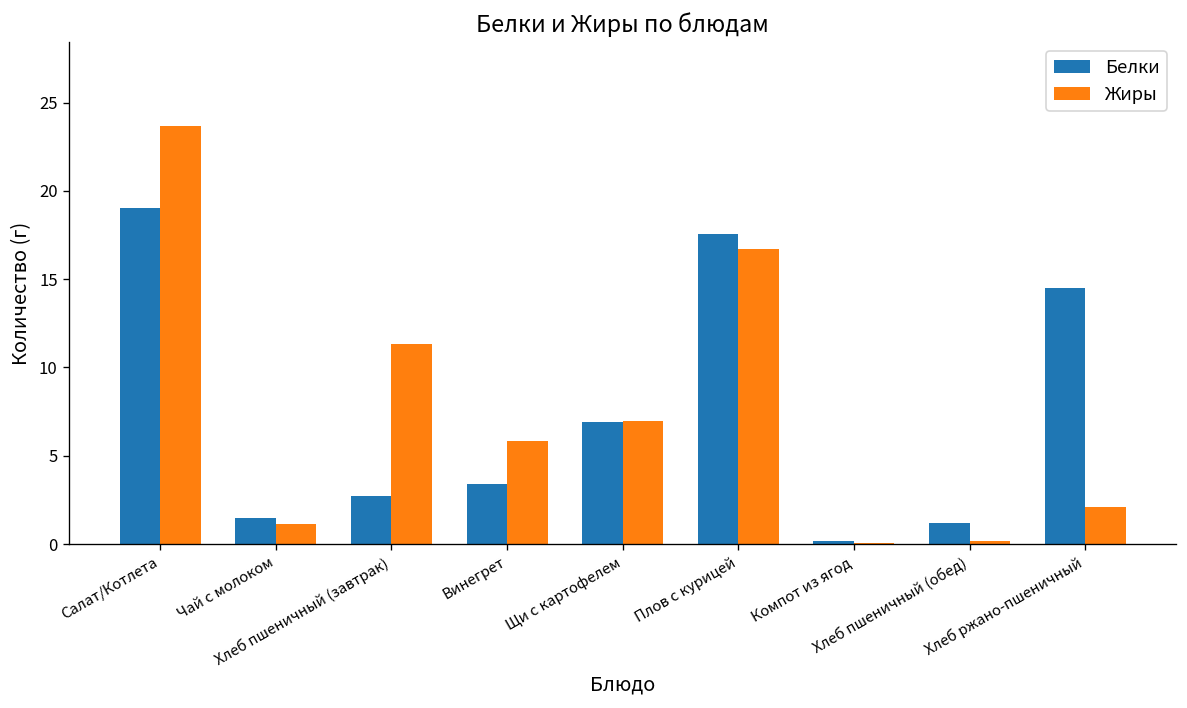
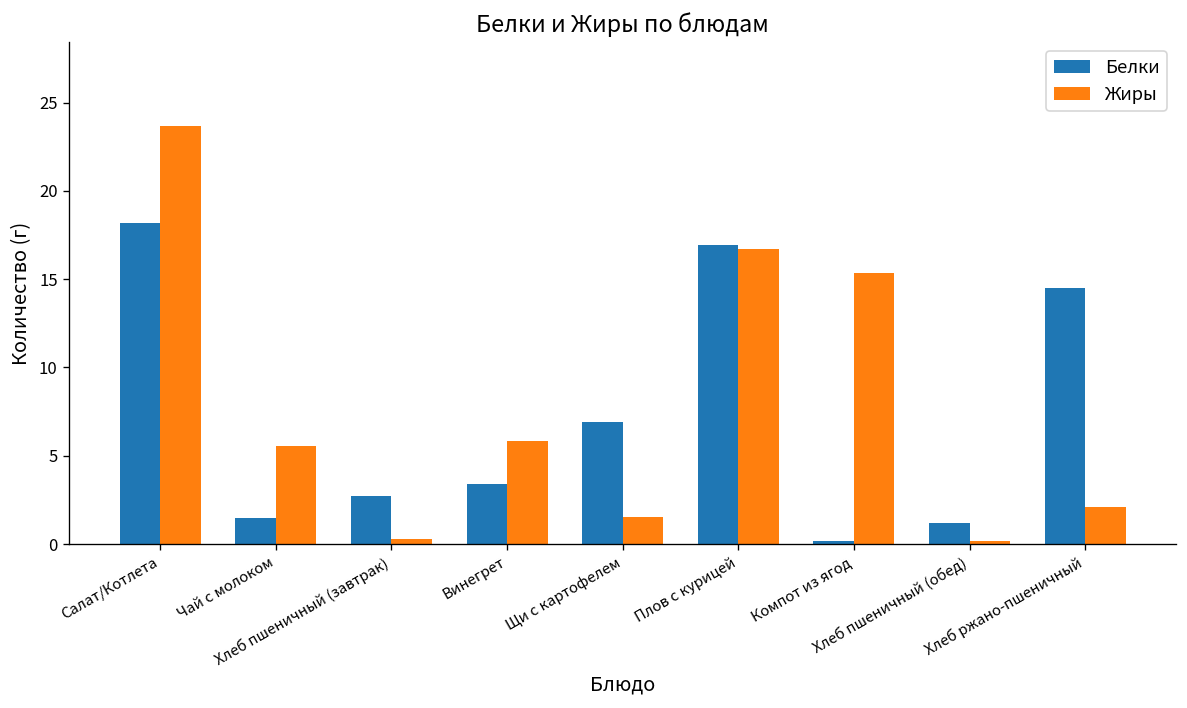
  {
    "Белки": {
-     "Салат/Котлета": 19.0,
+     "Салат/Котлета": 18.2,
      "Чай с молоком": 1.5,
      "Хлеб пшеничный (завтрак)": 2.7,
      "Винегрет": 3.4,
      "Щи с картофелем": 6.9,
-     "Плов с курицей": 17.6,
+     "Плов с курицей": 16.9,
      "Хлеб пшеничный (обед)": 1.2,
      "Хлеб ржано-пшеничный": 14.5
    },
    "Жиры": {
      "Салат/Котлета": 23.7,
-     "Чай с молоком": 1.2,
-     "Хлеб пшеничный (завтрак)": 11.3,
+     "Чай с молоком": 5.6,
+     "Хлеб пшеничный (завтрак)": 0.3,
      "Винегрет": 5.8,
-     "Щи с картофелем": 7.0,
+     "Щи с картофелем": 1.6,
      "Плов с курицей": 16.7,
-     "Компот из ягод": 0.1,
+     "Компот из ягод": 15.4,
      "Хлеб пшеничный (обед)": 0.2,
      "Хлеб ржано-пшеничный": 2.1
    }
  }
